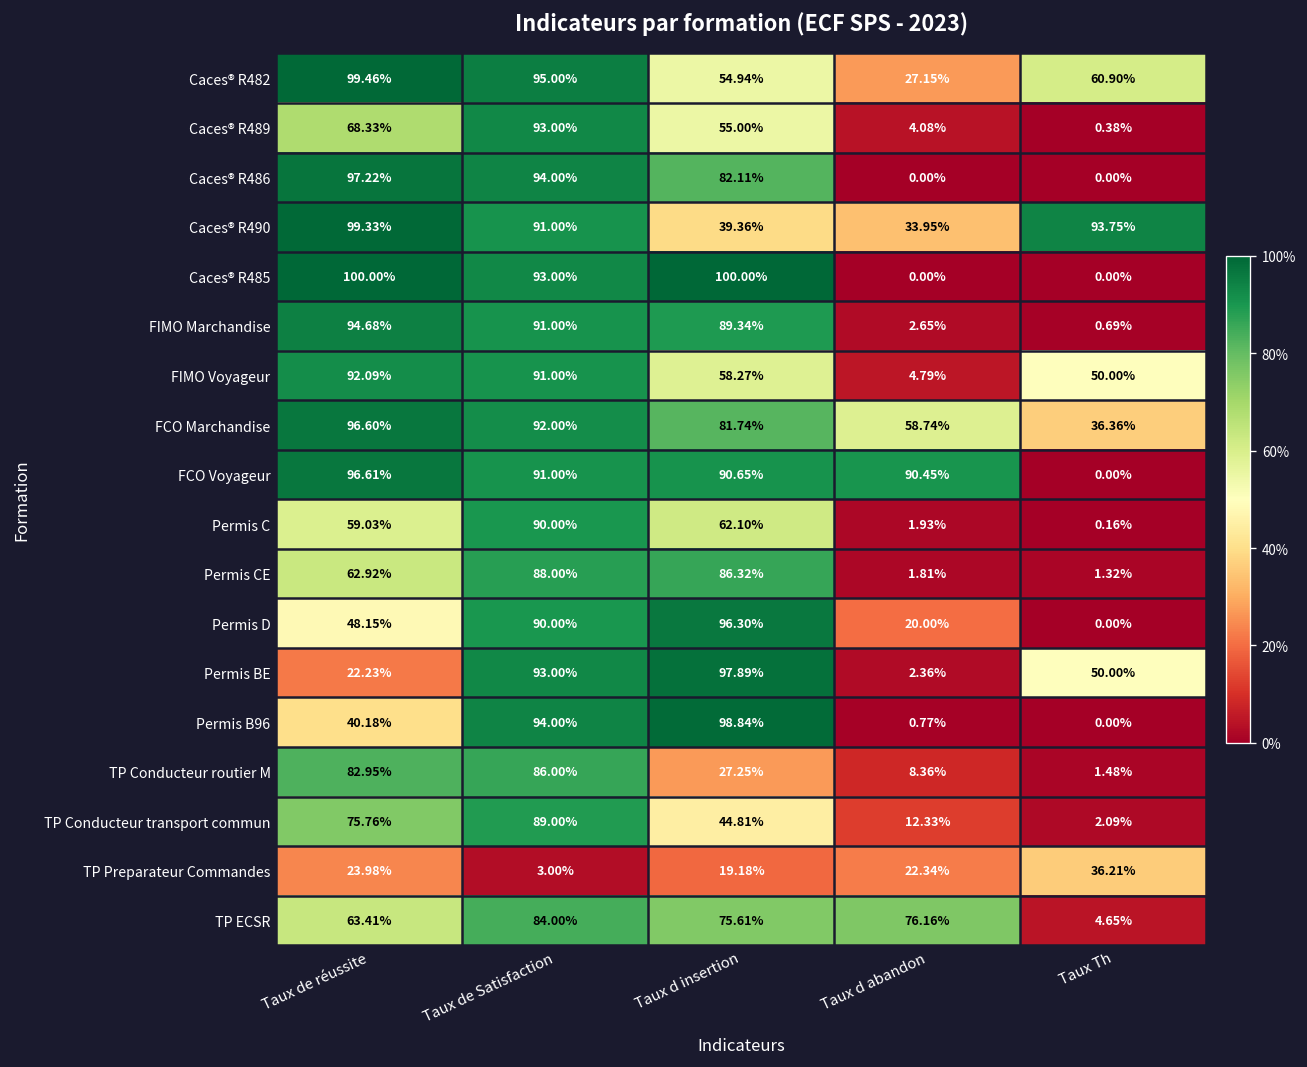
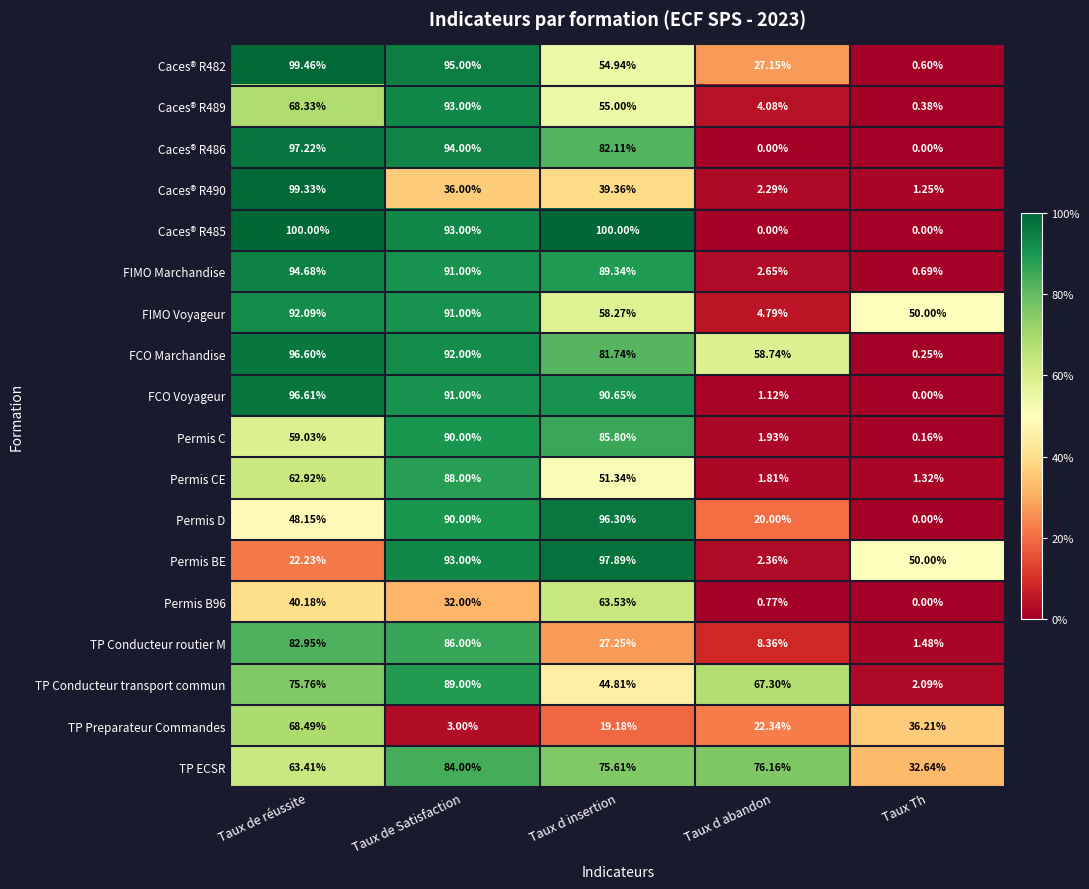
  {
    "Caces® R482": {
      "Taux de réussite": "99.46%",
      "Taux de Satisfaction": "95.00%",
      "Taux d insertion": "54.94%",
      "Taux d abandon": "27.15%",
-     "Taux Th": "60.90%"
+     "Taux Th": "0.60%"
    },
    "Caces® R489": {
      "Taux de réussite": "68.33%",
      "Taux de Satisfaction": "93.00%",
      "Taux d insertion": "55.00%",
      "Taux d abandon": "4.08%",
      "Taux Th": "0.38%"
    },
    "Caces® R486": {
      "Taux de réussite": "97.22%",
      "Taux de Satisfaction": "94.00%",
      "Taux d insertion": "82.11%",
      "Taux d abandon": "0.00%",
      "Taux Th": "0.00%"
    },
    "Caces® R490": {
      "Taux de réussite": "99.33%",
-     "Taux de Satisfaction": "91.00%",
+     "Taux de Satisfaction": "36.00%",
      "Taux d insertion": "39.36%",
-     "Taux d abandon": "33.95%",
-     "Taux Th": "93.75%"
+     "Taux d abandon": "2.29%",
+     "Taux Th": "1.25%"
    },
    "Caces® R485": {
      "Taux de réussite": "100.00%",
      "Taux de Satisfaction": "93.00%",
      "Taux d insertion": "100.00%",
      "Taux d abandon": "0.00%",
      "Taux Th": "0.00%"
    },
    "FIMO Marchandise": {
      "Taux de réussite": "94.68%",
      "Taux de Satisfaction": "91.00%",
      "Taux d insertion": "89.34%",
      "Taux d abandon": "2.65%",
      "Taux Th": "0.69%"
    },
    "FIMO Voyageur": {
      "Taux de réussite": "92.09%",
      "Taux de Satisfaction": "91.00%",
      "Taux d insertion": "58.27%",
      "Taux d abandon": "4.79%",
      "Taux Th": "50.00%"
    },
    "FCO Marchandise": {
      "Taux de réussite": "96.60%",
      "Taux de Satisfaction": "92.00%",
      "Taux d insertion": "81.74%",
      "Taux d abandon": "58.74%",
-     "Taux Th": "36.36%"
+     "Taux Th": "0.25%"
    },
    "FCO Voyageur": {
      "Taux de réussite": "96.61%",
      "Taux de Satisfaction": "91.00%",
      "Taux d insertion": "90.65%",
-     "Taux d abandon": "90.45%",
+     "Taux d abandon": "1.12%",
      "Taux Th": "0.00%"
    },
    "Permis C": {
      "Taux de réussite": "59.03%",
      "Taux de Satisfaction": "90.00%",
-     "Taux d insertion": "62.10%",
+     "Taux d insertion": "85.80%",
      "Taux d abandon": "1.93%",
      "Taux Th": "0.16%"
    },
    "Permis CE": {
      "Taux de réussite": "62.92%",
      "Taux de Satisfaction": "88.00%",
-     "Taux d insertion": "86.32%",
+     "Taux d insertion": "51.34%",
      "Taux d abandon": "1.81%",
      "Taux Th": "1.32%"
    },
    "Permis D": {
      "Taux de réussite": "48.15%",
      "Taux de Satisfaction": "90.00%",
      "Taux d insertion": "96.30%",
      "Taux d abandon": "20.00%",
      "Taux Th": "0.00%"
    },
    "Permis BE": {
      "Taux de réussite": "22.23%",
      "Taux de Satisfaction": "93.00%",
      "Taux d insertion": "97.89%",
      "Taux d abandon": "2.36%",
      "Taux Th": "50.00%"
    },
    "Permis B96": {
      "Taux de réussite": "40.18%",
-     "Taux de Satisfaction": "94.00%",
-     "Taux d insertion": "98.84%",
+     "Taux de Satisfaction": "32.00%",
+     "Taux d insertion": "63.53%",
      "Taux d abandon": "0.77%",
      "Taux Th": "0.00%"
    },
    "TP Conducteur routier M": {
      "Taux de réussite": "82.95%",
      "Taux de Satisfaction": "86.00%",
      "Taux d insertion": "27.25%",
      "Taux d abandon": "8.36%",
      "Taux Th": "1.48%"
    },
    "TP Conducteur transport commun": {
      "Taux de réussite": "75.76%",
      "Taux de Satisfaction": "89.00%",
      "Taux d insertion": "44.81%",
-     "Taux d abandon": "12.33%",
+     "Taux d abandon": "67.30%",
      "Taux Th": "2.09%"
    },
    "TP Preparateur Commandes": {
-     "Taux de réussite": "23.98%",
+     "Taux de réussite": "68.49%",
      "Taux de Satisfaction": "3.00%",
      "Taux d insertion": "19.18%",
      "Taux d abandon": "22.34%",
      "Taux Th": "36.21%"
    },
    "TP ECSR": {
      "Taux de réussite": "63.41%",
      "Taux de Satisfaction": "84.00%",
      "Taux d insertion": "75.61%",
      "Taux d abandon": "76.16%",
-     "Taux Th": "4.65%"
+     "Taux Th": "32.64%"
    }
  }
